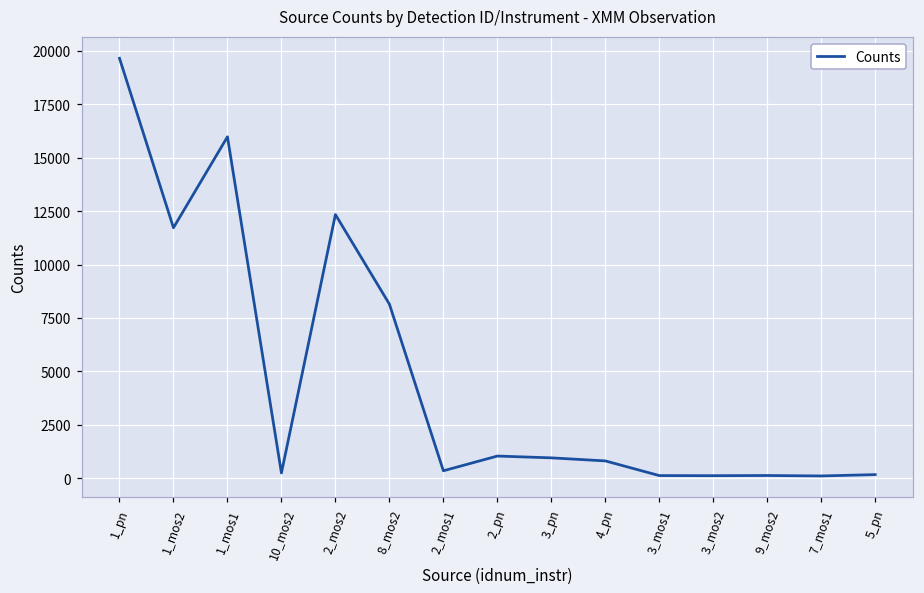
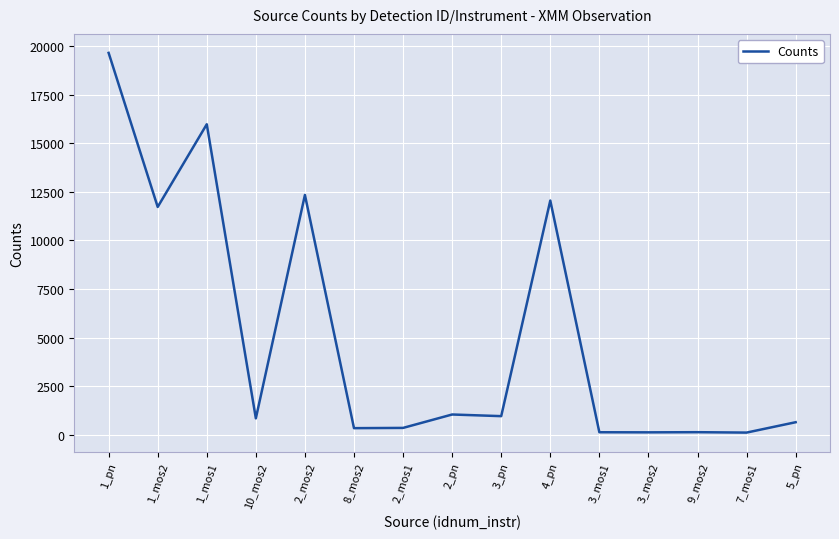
  {
    "1_pn": 19700,
    "1_mos2": 11700,
    "1_mos1": 16000,
-   "10_mos2": 200,
+   "10_mos2": 800,
    "2_mos2": 12300,
-   "8_mos2": 8100,
+   "8_mos2": 300,
    "2_mos1": 300,
    "2_pn": 1000,
    "3_pn": 1000,
-   "4_pn": 800,
+   "4_pn": 12100,
    "3_mos1": 100,
    "3_mos2": 100,
    "9_mos2": 100,
    "7_mos1": 100,
-   "5_pn": 200
+   "5_pn": 600
  }
